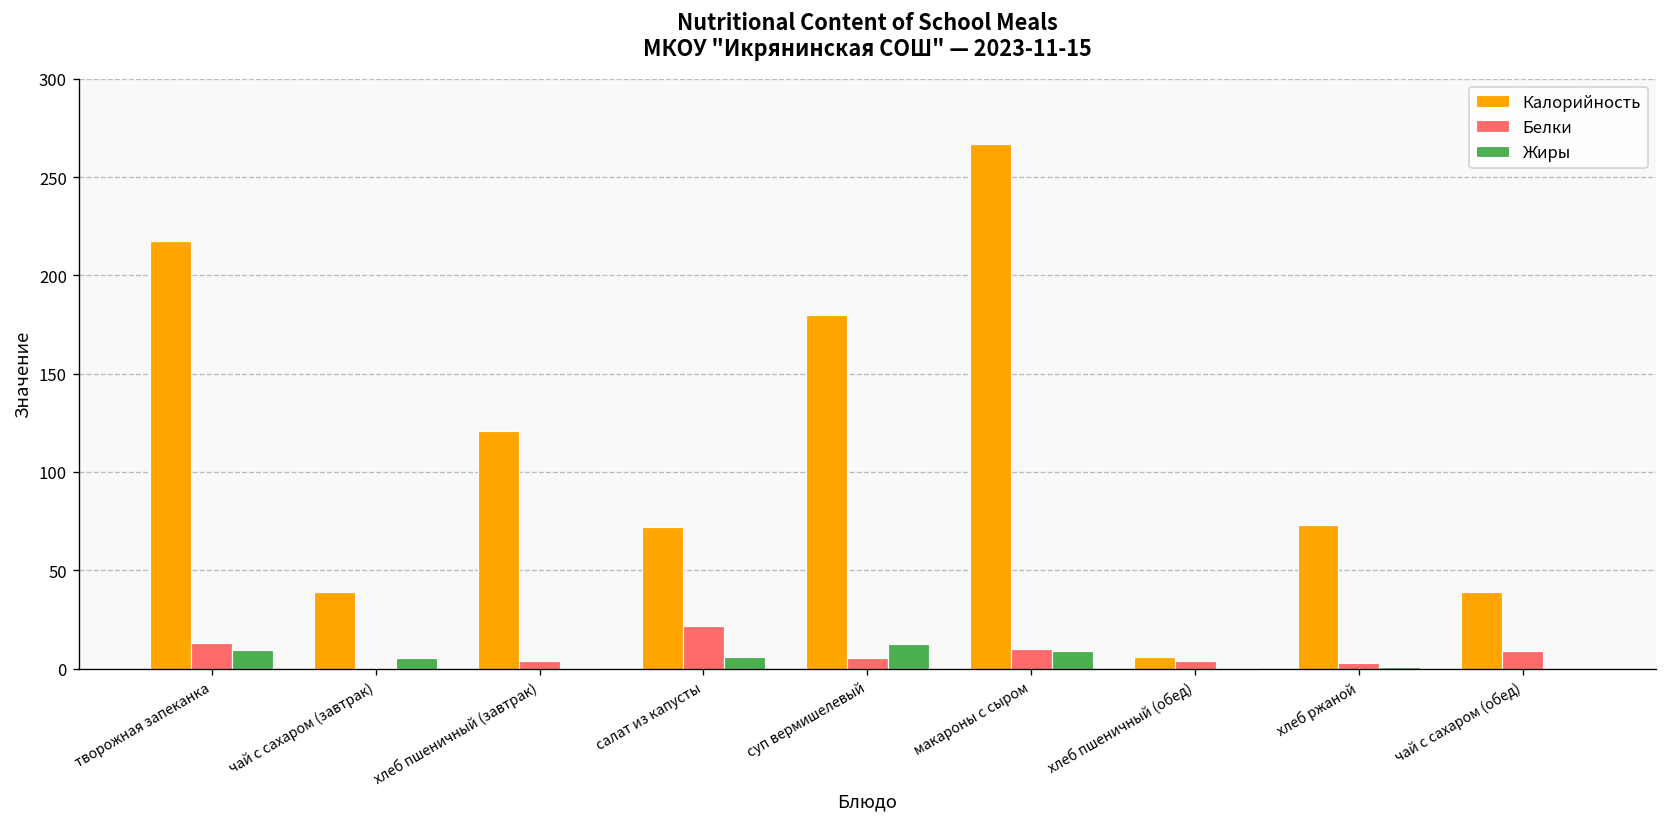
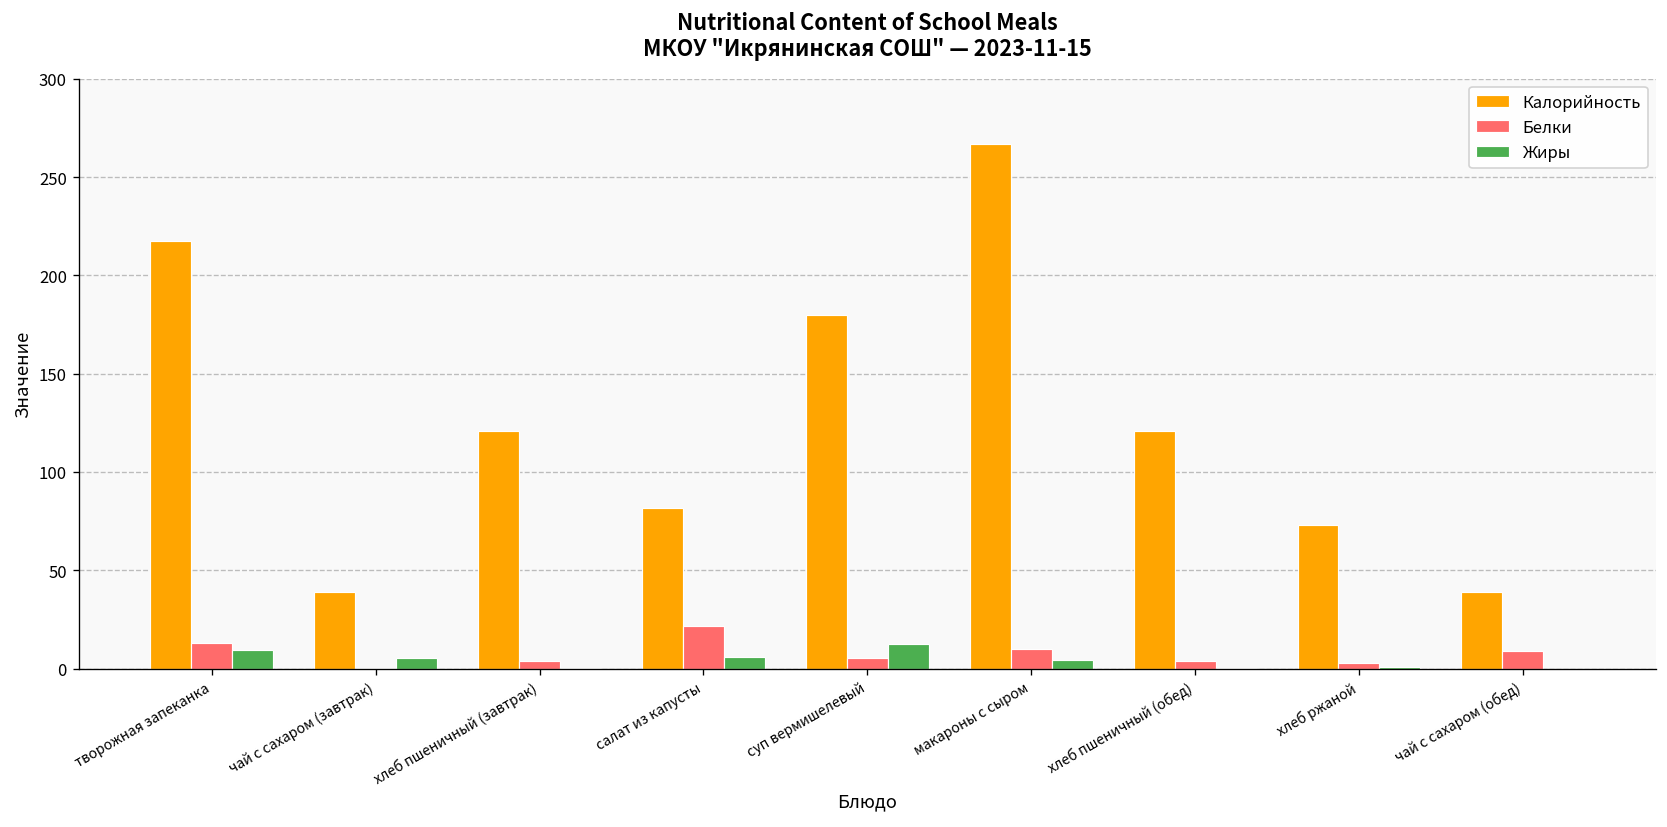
  {
    "Калорийность": {
      "творожная запеканка": 217,
      "чай с сахаром (завтрак)": 39,
      "хлеб пшеничный (завтрак)": 121,
-     "салат из капусты": 72,
+     "салат из капусты": 82,
      "суп вермишелевый": 180,
      "макароны с сыром": 267,
-     "хлеб пшеничный (обед)": 6,
+     "хлеб пшеничный (обед)": 121,
      "хлеб ржаной": 73,
      "чай с сахаром (обед)": 39
    },
    "Белки": {
      "творожная запеканка": 13,
      "хлеб пшеничный (завтрак)": 4,
      "салат из капусты": 21,
      "суп вермишелевый": 5,
      "макароны с сыром": 10,
      "хлеб пшеничный (обед)": 4,
      "хлеб ржаной": 3,
      "чай с сахаром (обед)": 9
    },
    "Жиры": {
      "творожная запеканка": 10,
      "чай с сахаром (завтрак)": 5,
      "салат из капусты": 6,
      "суп вермишелевый": 12,
-     "макароны с сыром": 9,
+     "макароны с сыром": 4,
      "чай с сахаром (обед)": 0
    }
  }
